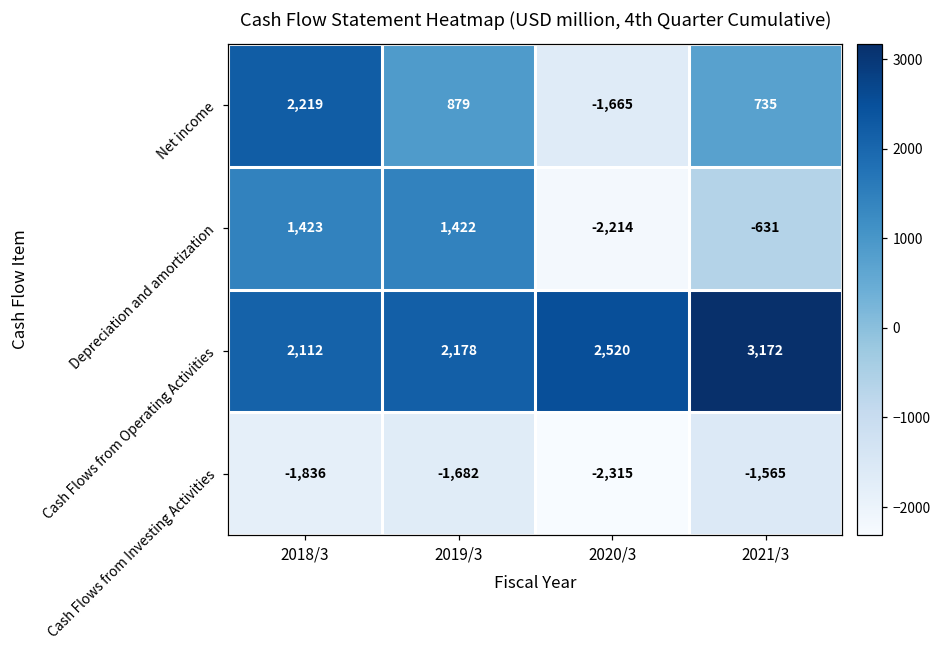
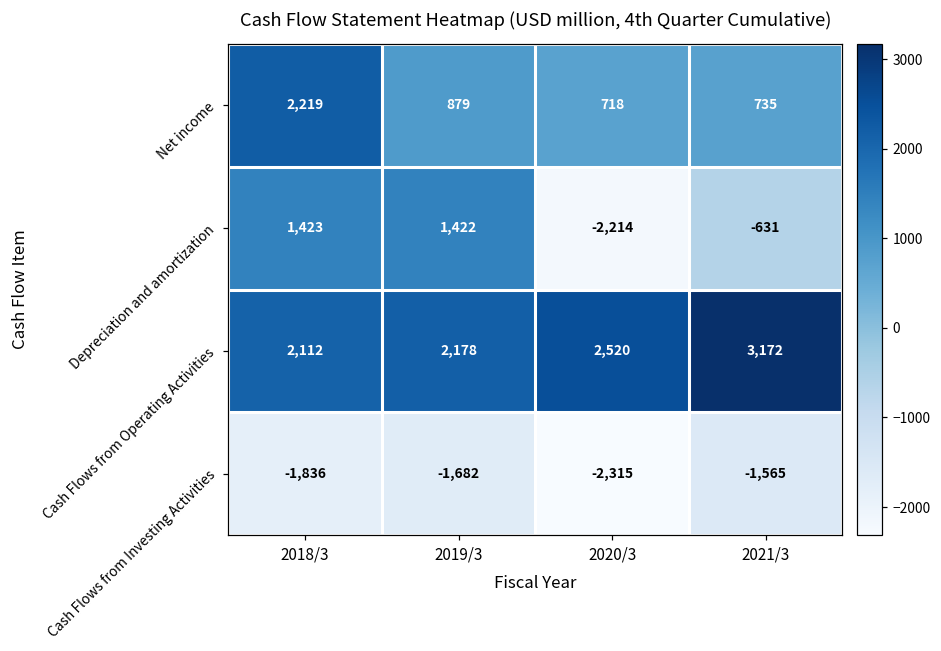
  {
    "Net income": {
      "2018/3": "2,219",
      "2019/3": "879",
-     "2020/3": "-1,665",
+     "2020/3": "718",
      "2021/3": "735"
    },
    "Depreciation and amortization": {
      "2018/3": "1,423",
      "2019/3": "1,422",
      "2020/3": "-2,214",
      "2021/3": "-631"
    },
    "Cash Flows from Operating Activities": {
      "2018/3": "2,112",
      "2019/3": "2,178",
      "2020/3": "2,520",
      "2021/3": "3,172"
    },
    "Cash Flows from Investing Activities": {
      "2018/3": "-1,836",
      "2019/3": "-1,682",
      "2020/3": "-2,315",
      "2021/3": "-1,565"
    }
  }
